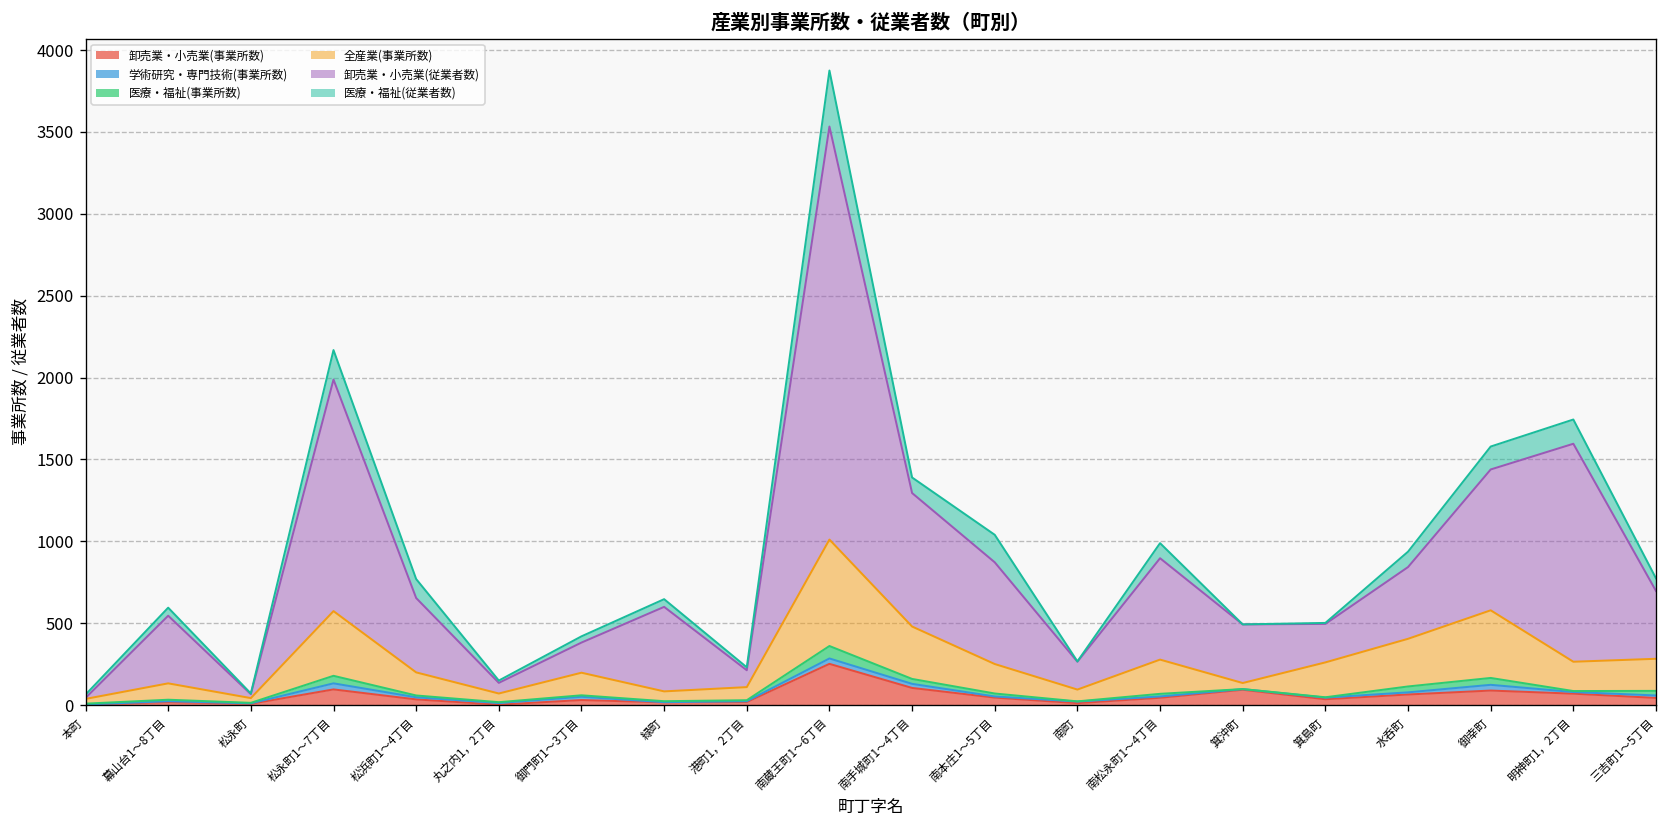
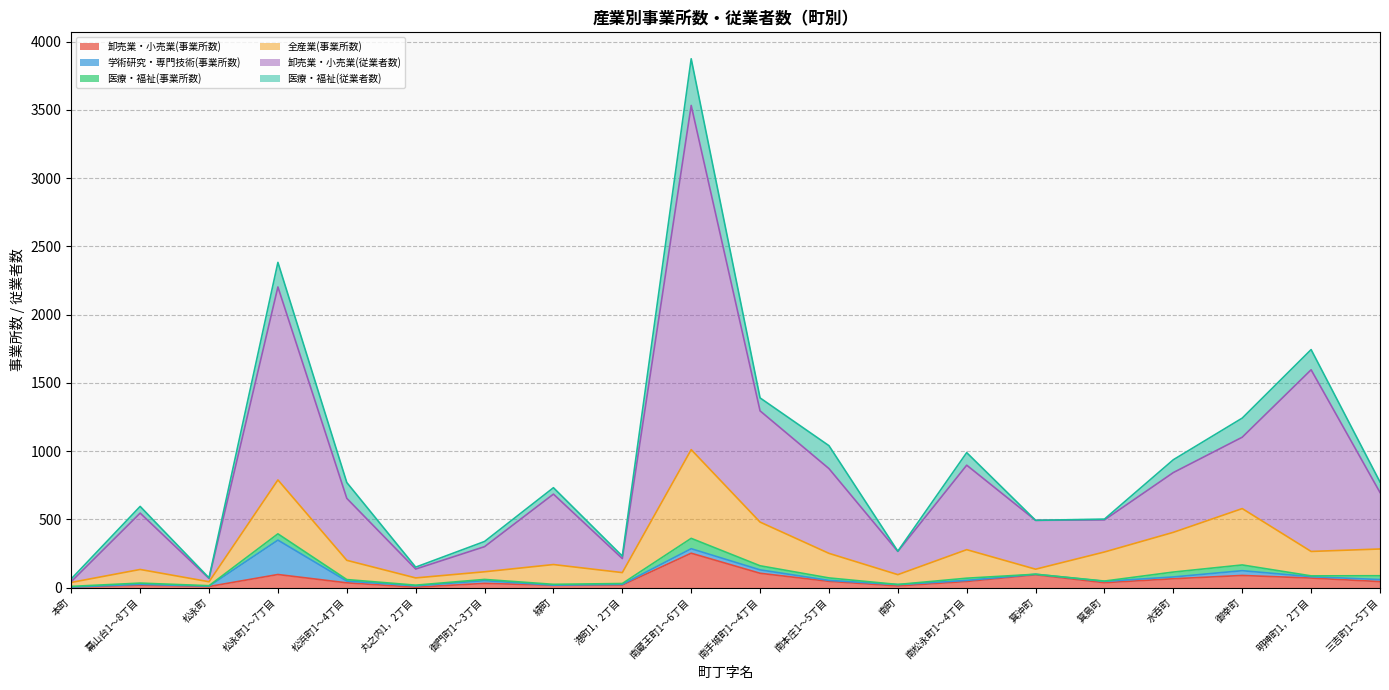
  {
    "卸売業・小売業(事業所数)": {
      "松永町1～7丁目": 100,
      "御門町1～3丁目": 30,
      "南蔵王町1～6丁目": 250,
      "南手城町1～4丁目": 110,
      "御幸町": 90
    },
    "学術研究・専門技術(事業所数)": {
-     "松永町1～7丁目": 40,
+     "松永町1～7丁目": 250,
      "南蔵王町1～6丁目": 30,
      "南手城町1～4丁目": 30,
      "御幸町": 40
    },
    "全産業(事業所数)": {
      "幕山台1～8丁目": 100,
      "松永町": 30,
      "松永町1～7丁目": 400,
      "松浜町1～4丁目": 140,
      "丸之内1，2丁目": 50,
-     "御門町1～3丁目": 140,
-     "緑町": 60,
+     "御門町1～3丁目": 60,
+     "緑町": 150,
      "港町1，2丁目": 80,
      "南蔵王町1～6丁目": 650,
      "南手城町1～4丁目": 320,
      "南本庄1～5丁目": 180,
      "南町": 70,
      "南松永町1～4丁目": 210,
      "箕沖町": 40,
      "箕島町": 210,
      "水呑町": 290,
      "御幸町": 410,
      "明神町1，2丁目": 180,
      "三吉町1～5丁目": 200
    },
    "卸売業・小売業(従業者数)": {
      "幕山台1～8丁目": 410,
      "松永町1～7丁目": 1410,
      "松浜町1～4丁目": 450,
      "御門町1～3丁目": 180,
      "緑町": 520,
      "南蔵王町1～6丁目": 2520,
      "南手城町1～4丁目": 820,
      "南本庄1～5丁目": 620,
      "南松永町1～4丁目": 620,
      "水呑町": 440,
-     "御幸町": 860,
+     "御幸町": 520,
      "明神町1，2丁目": 1330,
      "三吉町1～5丁目": 410
    }
  }
